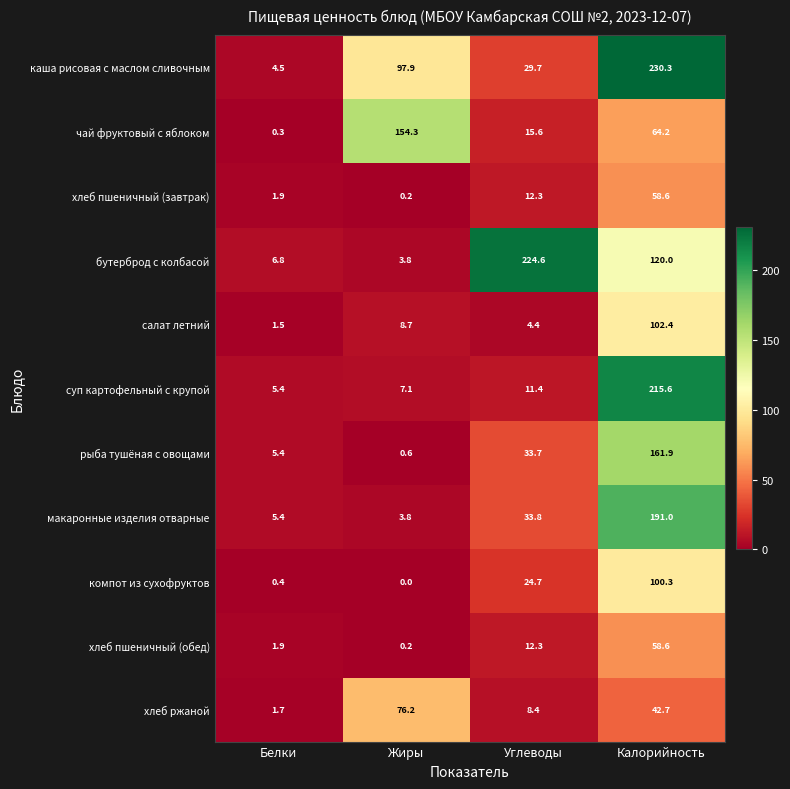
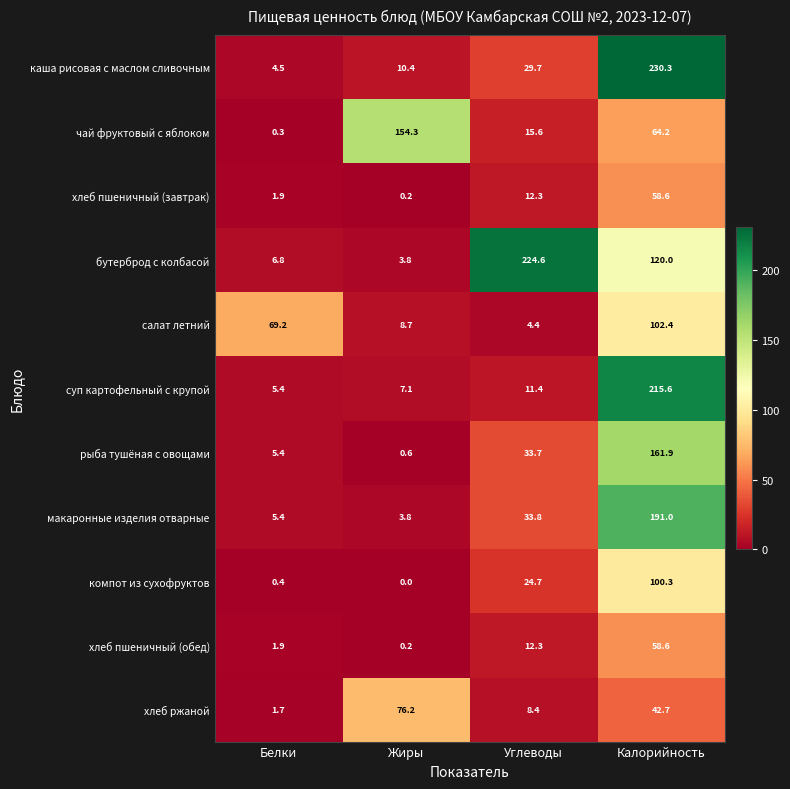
  {
    "каша рисовая с маслом сливочным": {
      "Белки": 4.5,
-     "Жиры": 97.9,
+     "Жиры": 10.4,
      "Углеводы": 29.7,
      "Калорийность": 230.3
    },
    "чай фруктовый с яблоком": {
      "Белки": 0.3,
      "Жиры": 154.3,
      "Углеводы": 15.6,
      "Калорийность": 64.2
    },
    "хлеб пшеничный (завтрак)": {
      "Белки": 1.9,
      "Жиры": 0.2,
      "Углеводы": 12.3,
      "Калорийность": 58.6
    },
    "бутерброд с колбасой": {
      "Белки": 6.8,
      "Жиры": 3.8,
      "Углеводы": 224.6,
      "Калорийность": 120.0
    },
    "салат летний": {
-     "Белки": 1.5,
+     "Белки": 69.2,
      "Жиры": 8.7,
      "Углеводы": 4.4,
      "Калорийность": 102.4
    },
    "суп картофельный с крупой": {
      "Белки": 5.4,
      "Жиры": 7.1,
      "Углеводы": 11.4,
      "Калорийность": 215.6
    },
    "рыба тушёная с овощами": {
      "Белки": 5.4,
      "Жиры": 0.6,
      "Углеводы": 33.7,
      "Калорийность": 161.9
    },
    "макаронные изделия отварные": {
      "Белки": 5.4,
      "Жиры": 3.8,
      "Углеводы": 33.8,
      "Калорийность": 191.0
    },
    "компот из сухофруктов": {
      "Белки": 0.4,
      "Жиры": 0.0,
      "Углеводы": 24.7,
      "Калорийность": 100.3
    },
    "хлеб пшеничный (обед)": {
      "Белки": 1.9,
      "Жиры": 0.2,
      "Углеводы": 12.3,
      "Калорийность": 58.6
    },
    "хлеб ржаной": {
      "Белки": 1.7,
      "Жиры": 76.2,
      "Углеводы": 8.4,
      "Калорийность": 42.7
    }
  }
